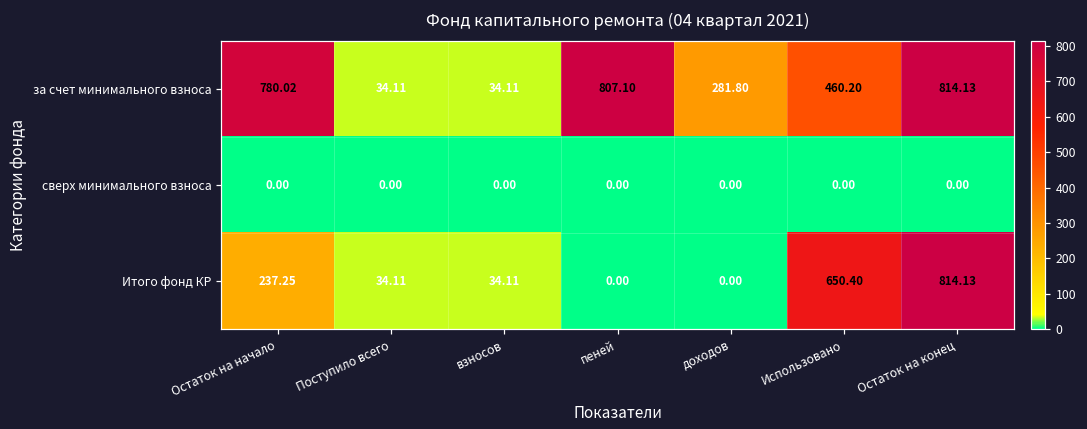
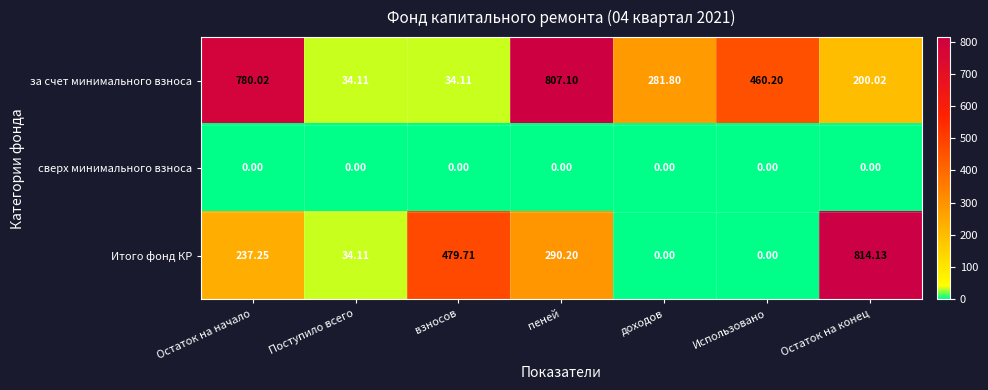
  {
    "за счет минимального взноса": {
      "Остаток на начало": 780.02,
      "Поступило всего": 34.11,
      "взносов": 34.11,
      "пеней": 807.10,
      "доходов": 281.80,
      "Использовано": 460.20,
-     "Остаток на конец": 814.13
+     "Остаток на конец": 200.02
    },
    "сверх минимального взноса": {
      "Остаток на начало": 0.00,
      "Поступило всего": 0.00,
      "взносов": 0.00,
      "пеней": 0.00,
      "доходов": 0.00,
      "Использовано": 0.00,
      "Остаток на конец": 0.00
    },
    "Итого фонд КР": {
      "Остаток на начало": 237.25,
      "Поступило всего": 34.11,
-     "взносов": 34.11,
-     "пеней": 0.00,
+     "взносов": 479.71,
+     "пеней": 290.20,
      "доходов": 0.00,
-     "Использовано": 650.40,
+     "Использовано": 0.00,
      "Остаток на конец": 814.13
    }
  }
